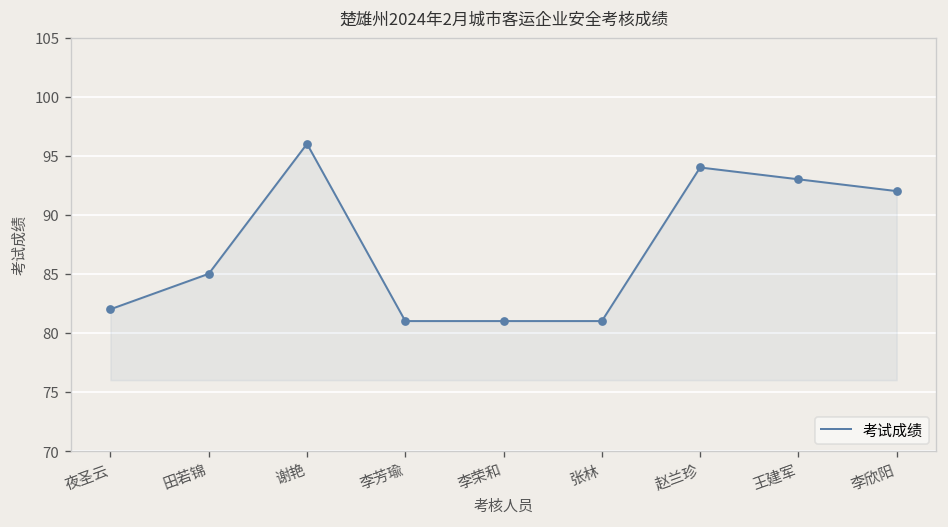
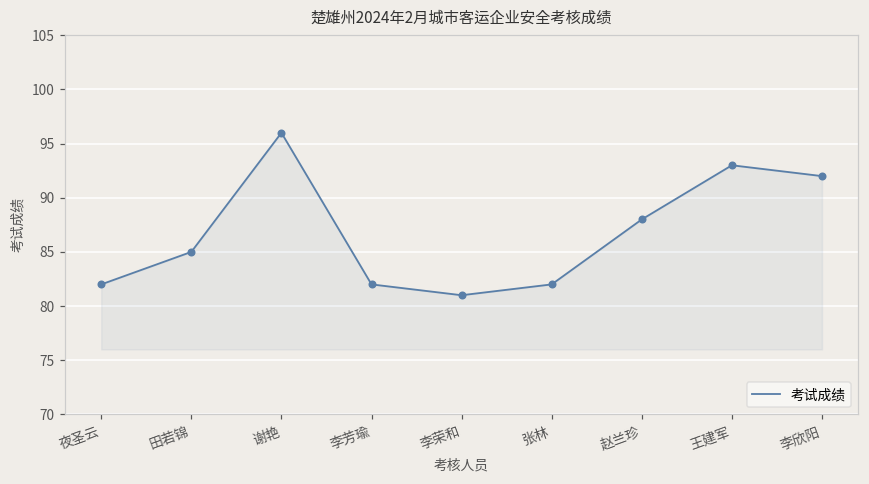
  {
    "夜圣云": 82,
    "田若锦": 85,
    "谢艳": 96,
-   "李芳瑜": 81,
+   "李芳瑜": 82,
    "李荣和": 81,
-   "张林": 81,
-   "赵兰珍": 94,
+   "张林": 82,
+   "赵兰珍": 88,
    "王建军": 93,
    "李欣阳": 92
  }
